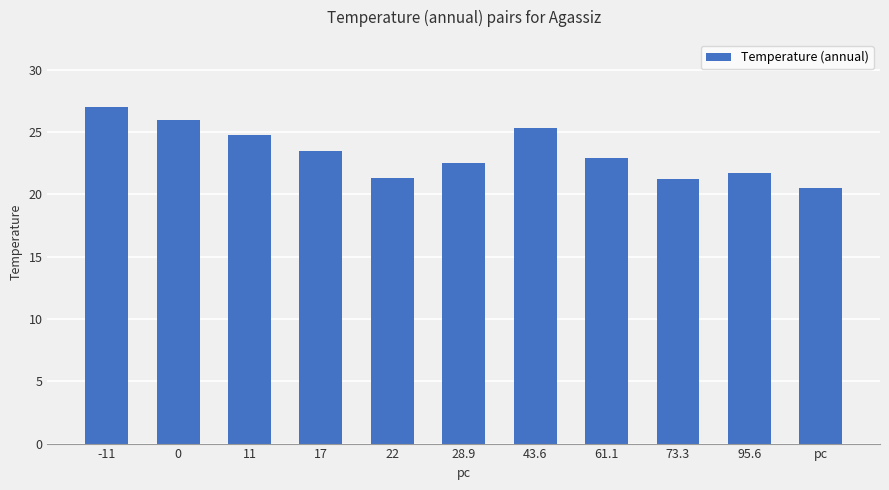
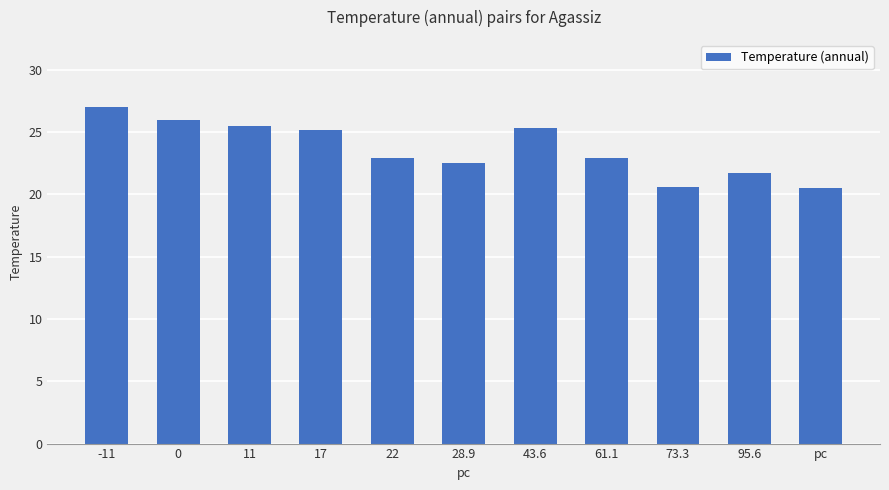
  {
    "-11": 27.0,
    "0": 26.0,
-   "11": 24.8,
-   "17": 23.5,
-   "22": 21.3,
+   "11": 25.5,
+   "17": 25.2,
+   "22": 22.9,
    "28.9": 22.5,
    "43.6": 25.3,
    "61.1": 22.9,
-   "73.3": 21.3,
+   "73.3": 20.6,
    "95.6": 21.7,
    "pc": 20.5
  }
